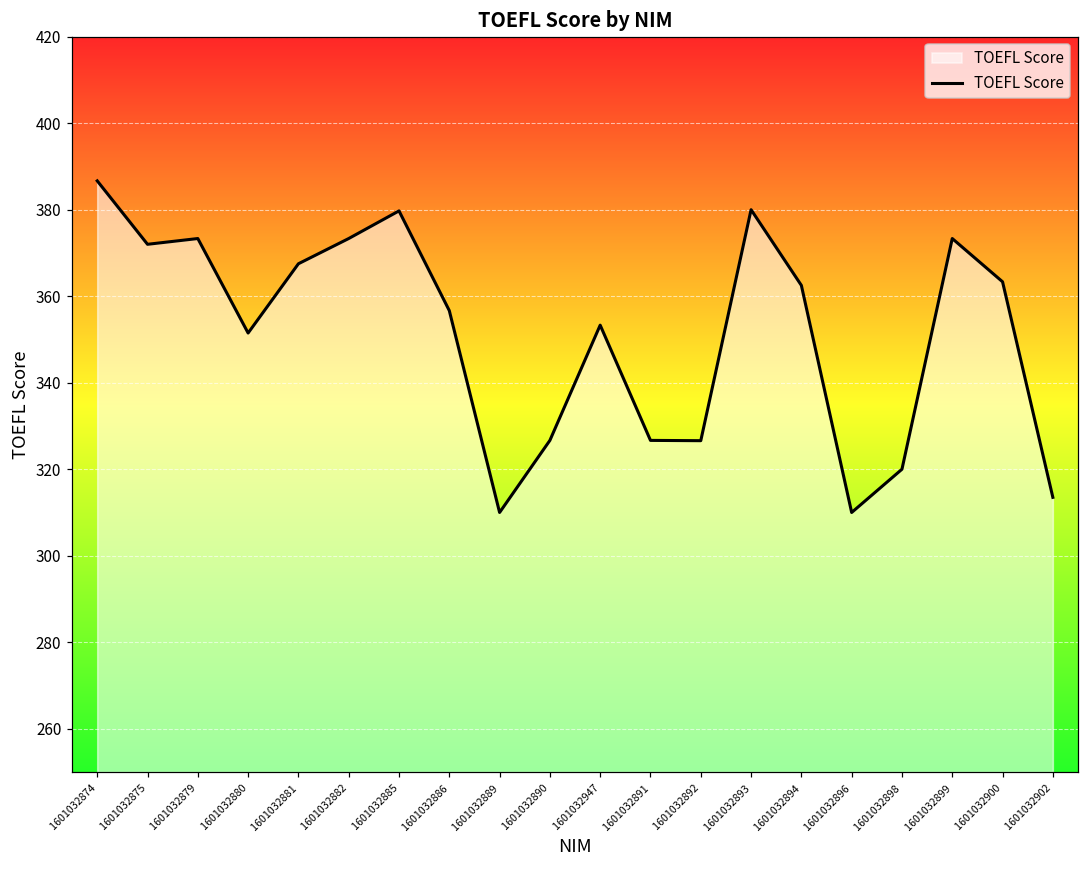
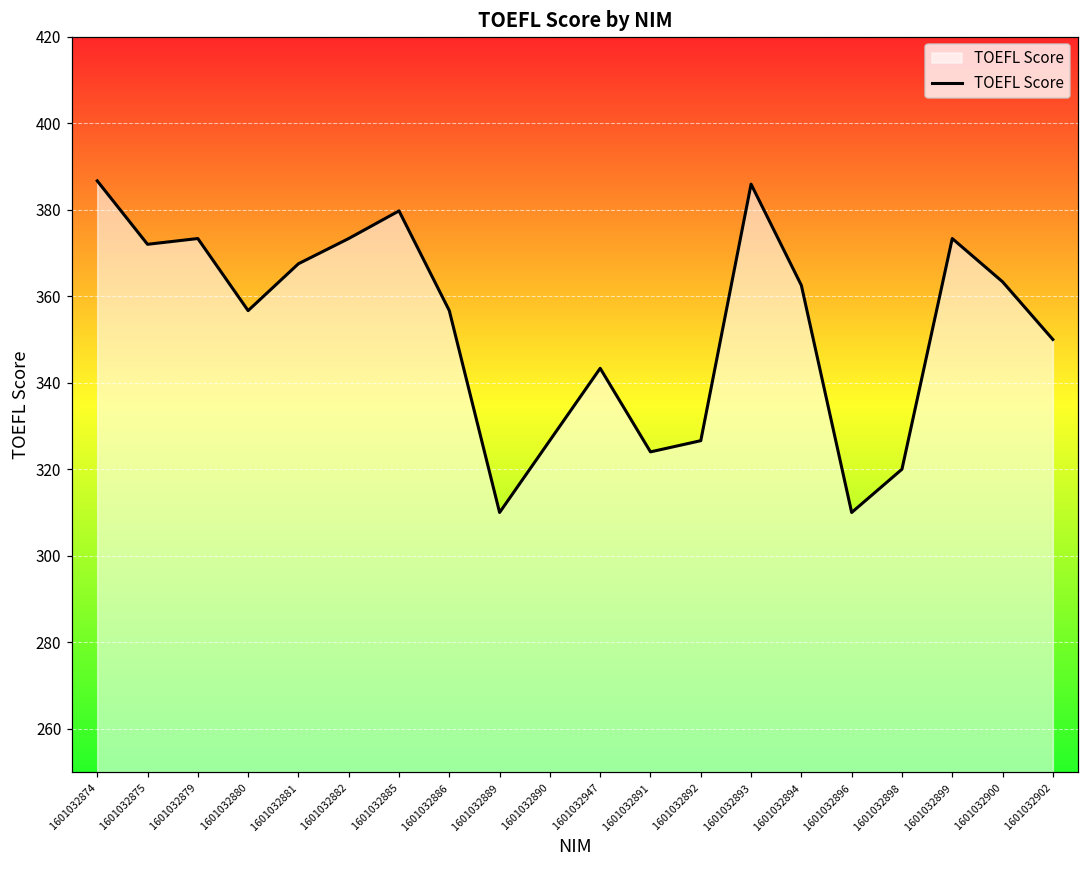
  {
    "1601032874": 387,
    "1601032875": 372,
    "1601032879": 373,
-   "1601032880": 351,
+   "1601032880": 357,
    "1601032881": 368,
    "1601032882": 373,
    "1601032885": 380,
    "1601032886": 357,
    "1601032889": 310,
    "1601032890": 327,
-   "1601032947": 353,
-   "1601032891": 327,
+   "1601032947": 343,
+   "1601032891": 324,
    "1601032892": 327,
-   "1601032893": 380,
+   "1601032893": 386,
    "1601032894": 363,
    "1601032896": 310,
    "1601032898": 320,
    "1601032899": 373,
    "1601032900": 363,
-   "1601032902": 314
+   "1601032902": 350
  }
